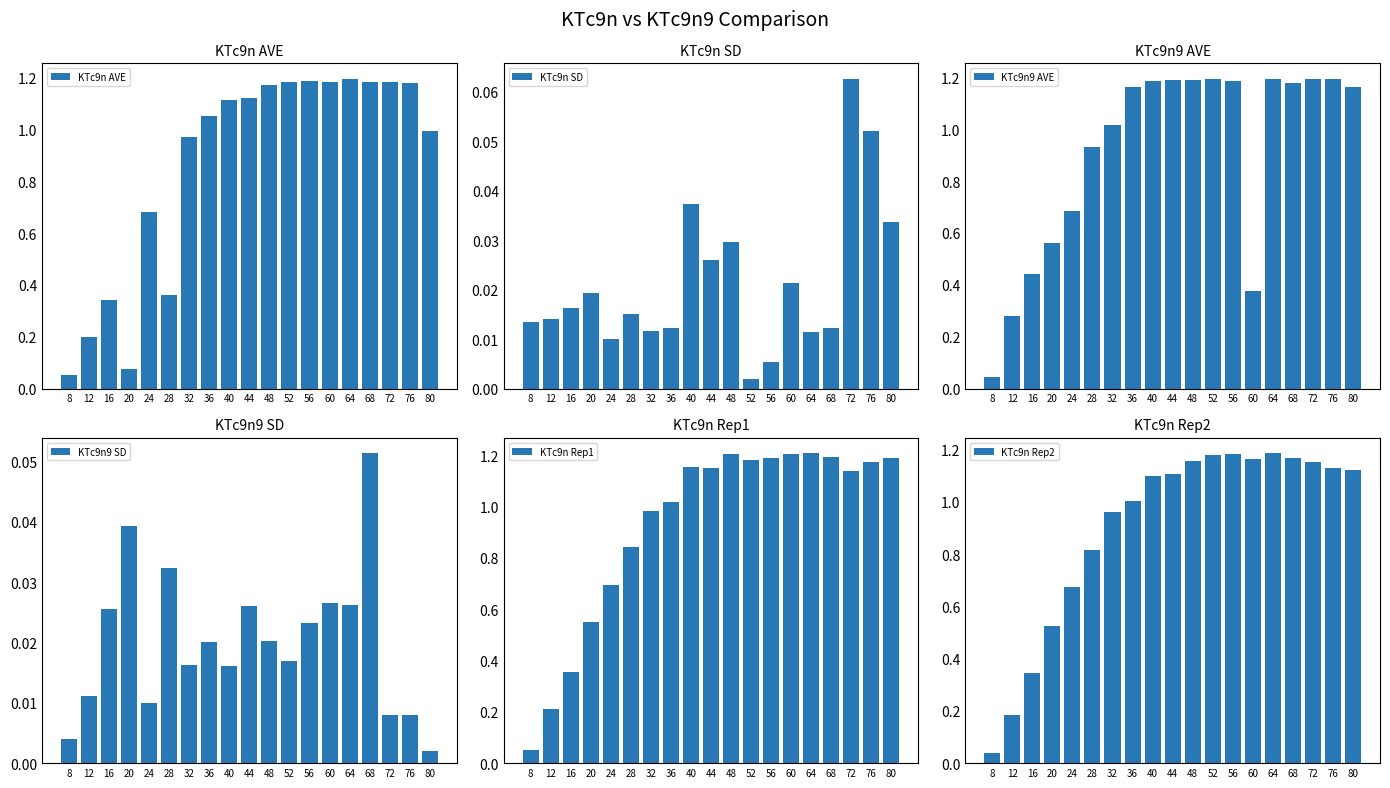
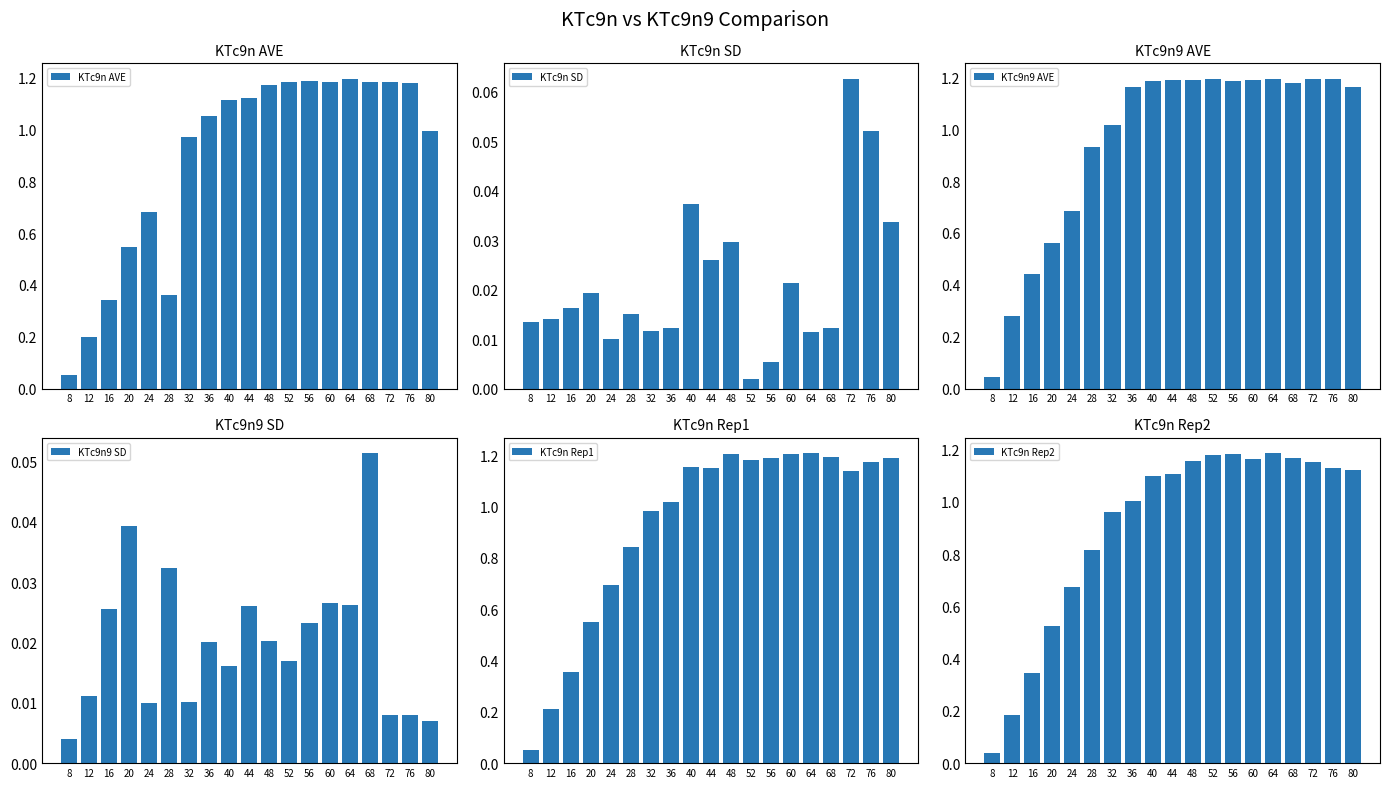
  {
    "KTc9n AVE": {
      "8": 0.05,
      "12": 0.20,
      "16": 0.34,
-     "20": 0.08,
+     "20": 0.55,
      "24": 0.68,
      "28": 0.36,
      "32": 0.97,
      "36": 1.05,
      "40": 1.11,
      "44": 1.12,
      "48": 1.17,
      "52": 1.18,
      "56": 1.19,
      "60": 1.18,
      "64": 1.20,
      "68": 1.18,
      "72": 1.18,
      "76": 1.18,
      "80": 0.99
    },
    "KTc9n SD": {
      "8": 0.014,
      "12": 0.014,
      "16": 0.016,
      "20": 0.019,
      "24": 0.010,
      "28": 0.015,
      "32": 0.012,
      "36": 0.012,
      "40": 0.037,
      "44": 0.026,
      "48": 0.030,
      "52": 0.002,
      "56": 0.005,
      "60": 0.021,
      "64": 0.011,
      "68": 0.012,
      "72": 0.063,
      "76": 0.052,
      "80": 0.034
    },
    "KTc9n9 AVE": {
      "8": 0.04,
      "12": 0.28,
      "16": 0.44,
      "20": 0.56,
      "24": 0.68,
      "28": 0.93,
      "32": 1.02,
      "36": 1.16,
      "40": 1.19,
      "44": 1.19,
      "48": 1.19,
      "52": 1.19,
      "56": 1.19,
-     "60": 0.38,
+     "60": 1.19,
      "64": 1.19,
      "68": 1.18,
      "72": 1.19,
      "76": 1.19,
      "80": 1.16
    },
    "KTc9n9 SD": {
      "8": 0.004,
      "12": 0.011,
      "16": 0.026,
      "20": 0.039,
      "24": 0.010,
      "28": 0.032,
-     "32": 0.016,
+     "32": 0.010,
      "36": 0.020,
      "40": 0.016,
      "44": 0.026,
      "48": 0.020,
      "52": 0.017,
      "56": 0.023,
      "60": 0.027,
      "64": 0.026,
      "68": 0.051,
      "72": 0.008,
      "76": 0.008,
-     "80": 0.002
+     "80": 0.007
    },
    "KTc9n Rep1": {
      "8": 0.05,
      "12": 0.21,
      "16": 0.36,
      "20": 0.55,
      "24": 0.69,
      "28": 0.84,
      "32": 0.98,
      "36": 1.02,
      "40": 1.16,
      "44": 1.15,
      "48": 1.21,
      "52": 1.18,
      "56": 1.19,
      "60": 1.21,
      "64": 1.21,
      "68": 1.19,
      "72": 1.14,
      "76": 1.18,
      "80": 1.19
    },
    "KTc9n Rep2": {
      "8": 0.04,
      "12": 0.19,
      "16": 0.34,
      "20": 0.53,
      "24": 0.68,
      "28": 0.82,
      "32": 0.96,
      "36": 1.00,
      "40": 1.10,
      "44": 1.11,
      "48": 1.16,
      "52": 1.18,
      "56": 1.18,
      "60": 1.16,
      "64": 1.19,
      "68": 1.17,
      "72": 1.15,
      "76": 1.13,
      "80": 1.12
    }
  }
